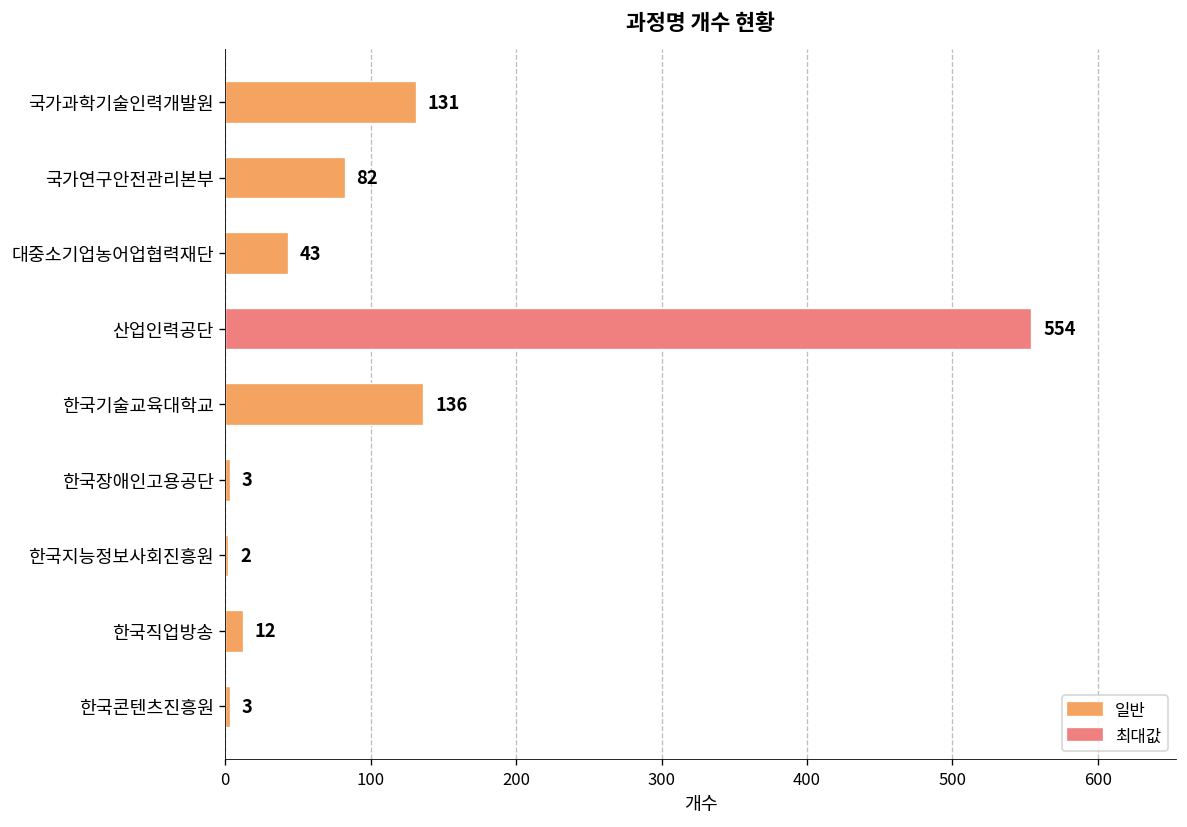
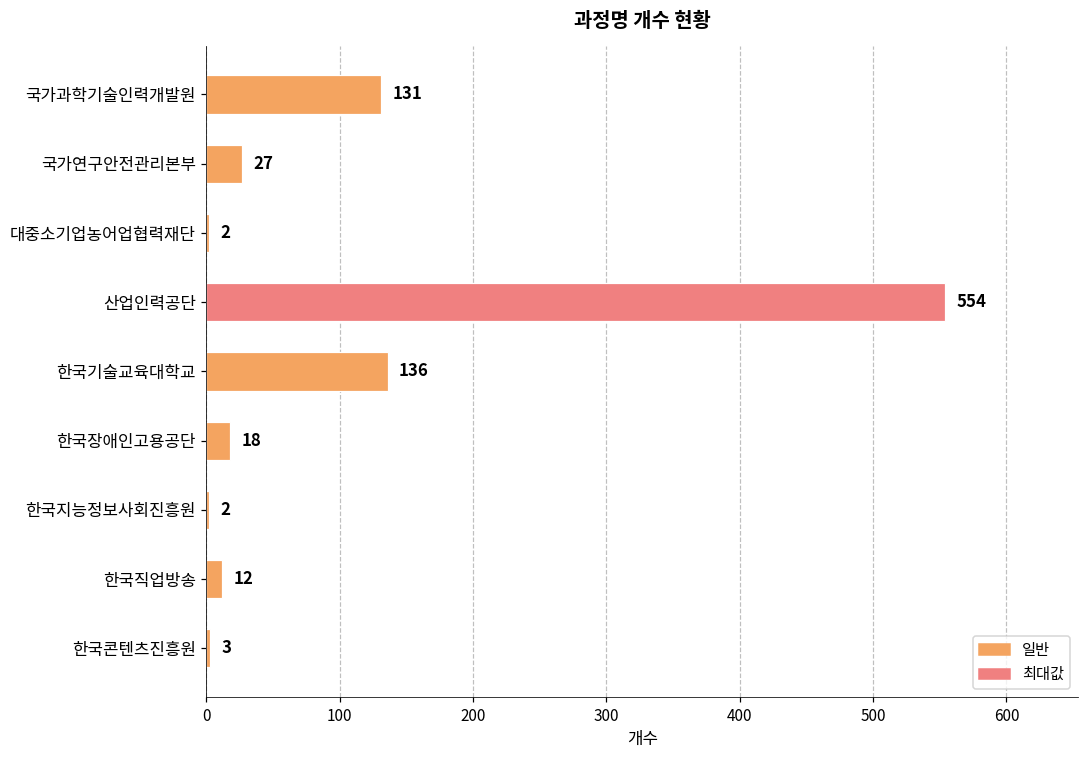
  {
    "국가과학기술인력개발원": 131,
-   "국가연구안전관리본부": 82,
-   "대중소기업농어업협력재단": 43,
+   "국가연구안전관리본부": 27,
+   "대중소기업농어업협력재단": 2,
    "산업인력공단": 554,
    "한국기술교육대학교": 136,
-   "한국장애인고용공단": 3,
+   "한국장애인고용공단": 18,
    "한국지능정보사회진흥원": 2,
    "한국직업방송": 12,
    "한국콘텐츠진흥원": 3
  }
